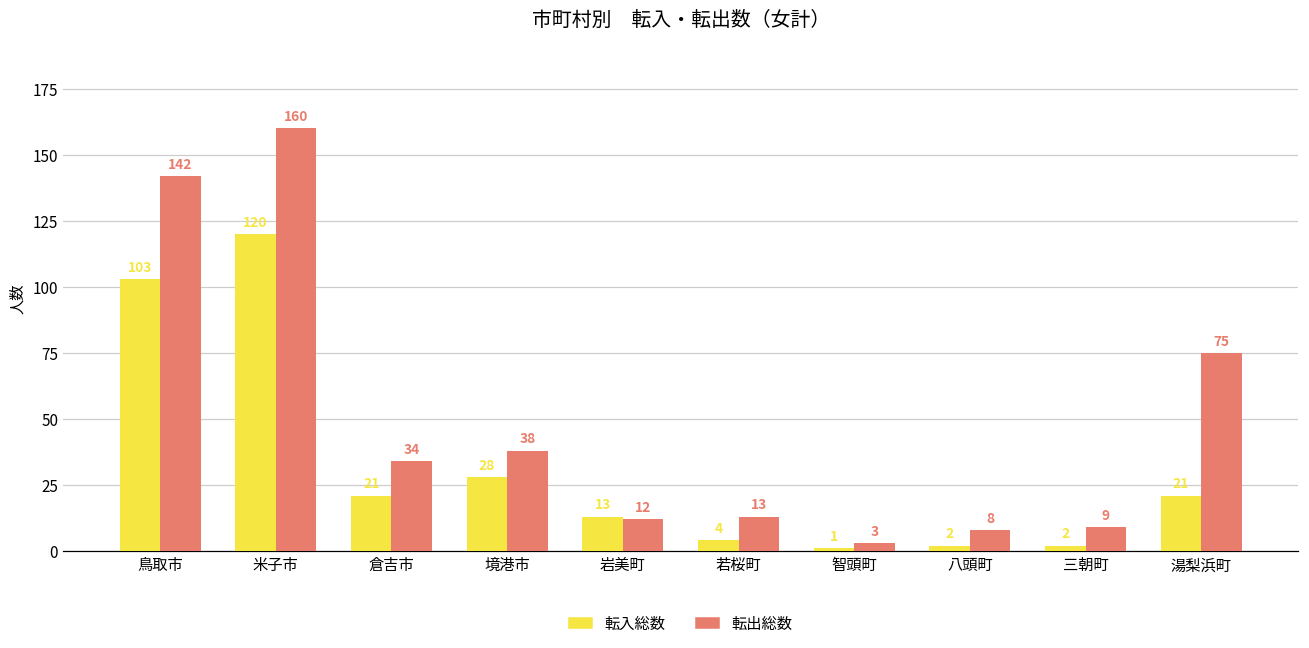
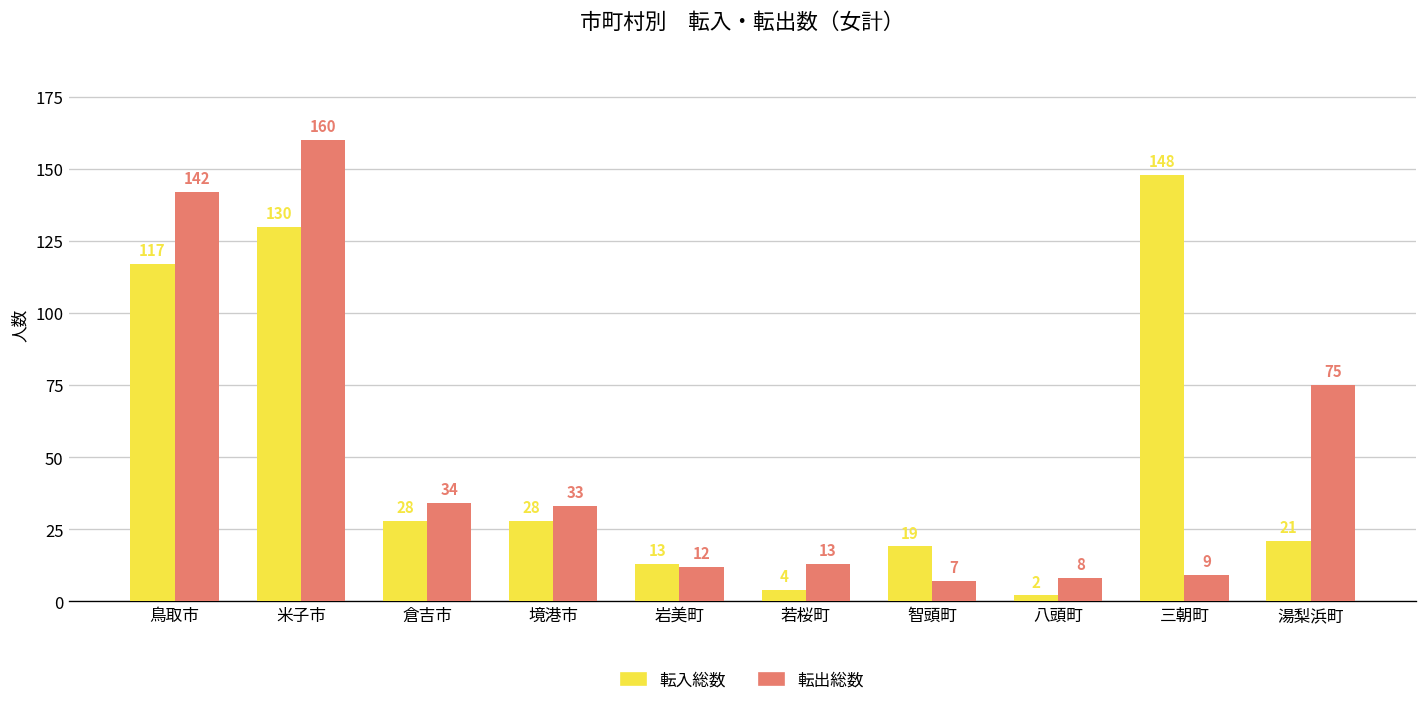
  {
    "転入総数": {
-     "鳥取市": 103,
-     "米子市": 120,
-     "倉吉市": 21,
+     "鳥取市": 117,
+     "米子市": 130,
+     "倉吉市": 28,
      "境港市": 28,
      "岩美町": 13,
      "若桜町": 4,
-     "智頭町": 1,
+     "智頭町": 19,
      "八頭町": 2,
-     "三朝町": 2,
+     "三朝町": 148,
      "湯梨浜町": 21
    },
    "転出総数": {
      "鳥取市": 142,
      "米子市": 160,
      "倉吉市": 34,
-     "境港市": 38,
+     "境港市": 33,
      "岩美町": 12,
      "若桜町": 13,
-     "智頭町": 3,
+     "智頭町": 7,
      "八頭町": 8,
      "三朝町": 9,
      "湯梨浜町": 75
    }
  }
